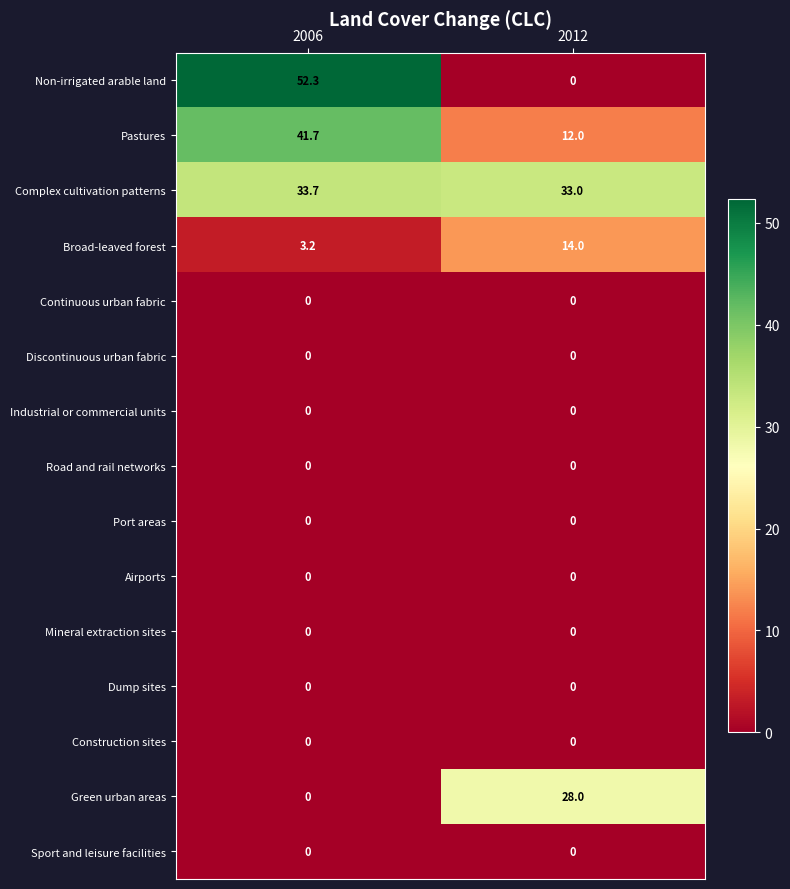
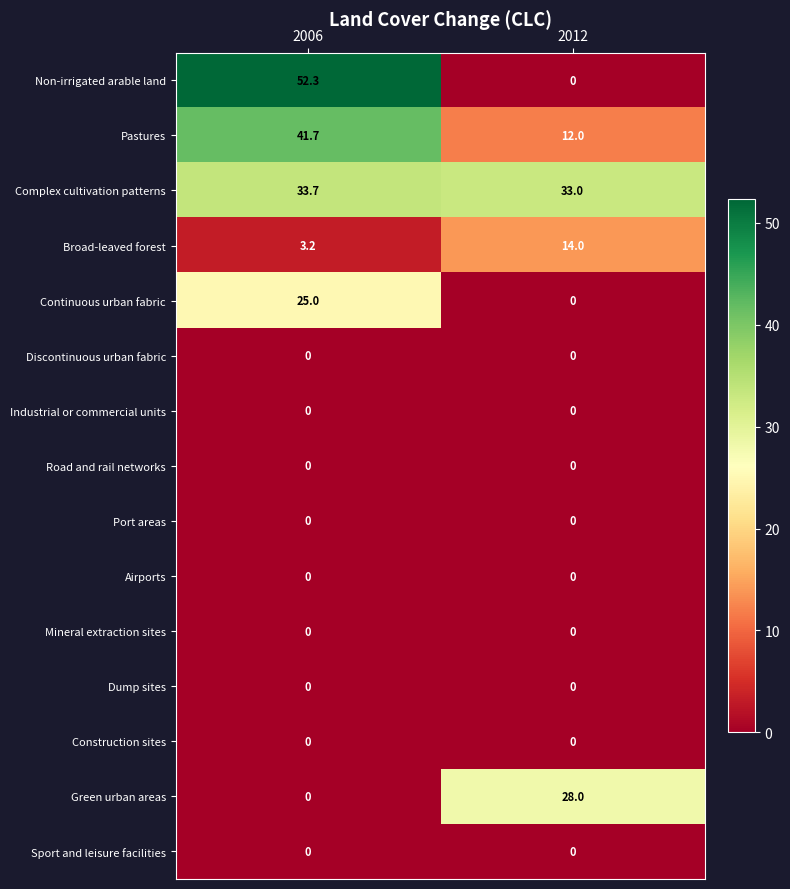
  {
    "Non-irrigated arable land": {
      "2006": 52.3,
      "2012": 0
    },
    "Pastures": {
      "2006": 41.7,
      "2012": 12.0
    },
    "Complex cultivation patterns": {
      "2006": 33.7,
      "2012": 33.0
    },
    "Broad-leaved forest": {
      "2006": 3.2,
      "2012": 14.0
    },
    "Continuous urban fabric": {
-     "2006": 0,
+     "2006": 25.0,
      "2012": 0
    },
    "Discontinuous urban fabric": {
      "2006": 0,
      "2012": 0
    },
    "Industrial or commercial units": {
      "2006": 0,
      "2012": 0
    },
    "Road and rail networks": {
      "2006": 0,
      "2012": 0
    },
    "Port areas": {
      "2006": 0,
      "2012": 0
    },
    "Airports": {
      "2006": 0,
      "2012": 0
    },
    "Mineral extraction sites": {
      "2006": 0,
      "2012": 0
    },
    "Dump sites": {
      "2006": 0,
      "2012": 0
    },
    "Construction sites": {
      "2006": 0,
      "2012": 0
    },
    "Green urban areas": {
      "2006": 0,
      "2012": 28.0
    },
    "Sport and leisure facilities": {
      "2006": 0,
      "2012": 0
    }
  }
